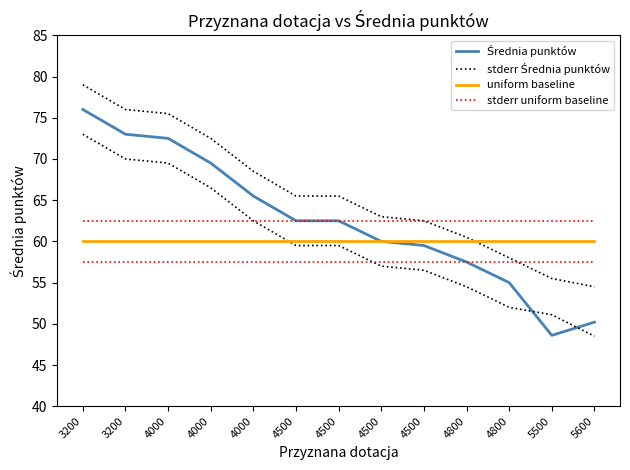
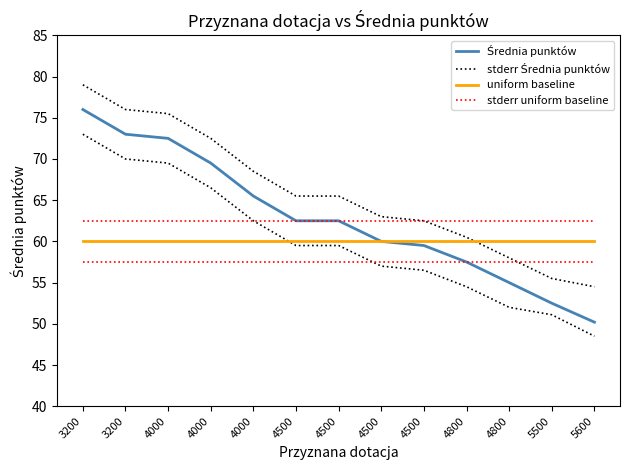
  {
    "Średnia punktów": {
-     "5500": 49,
+     "5500": 53,
      "5600": 50
    },
    "uniform baseline": {
      "5500": 60,
      "5600": 60
    }
  }
